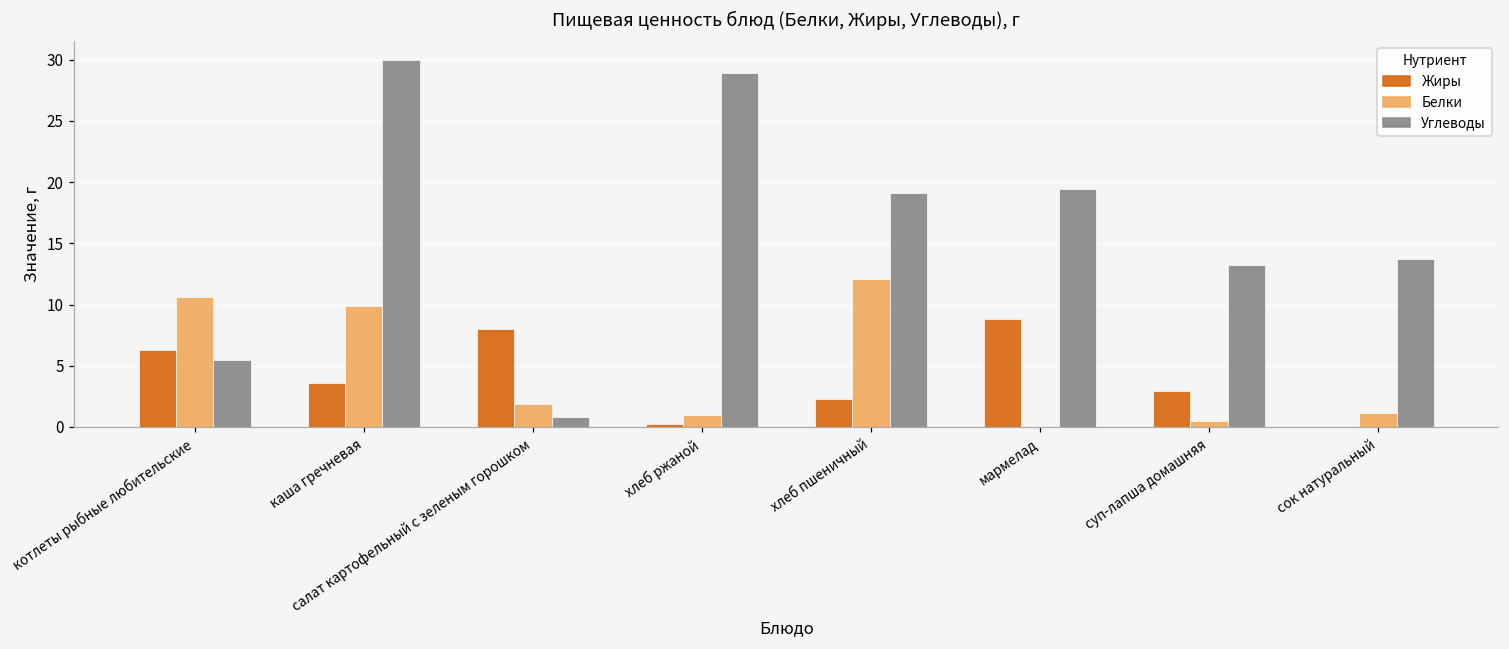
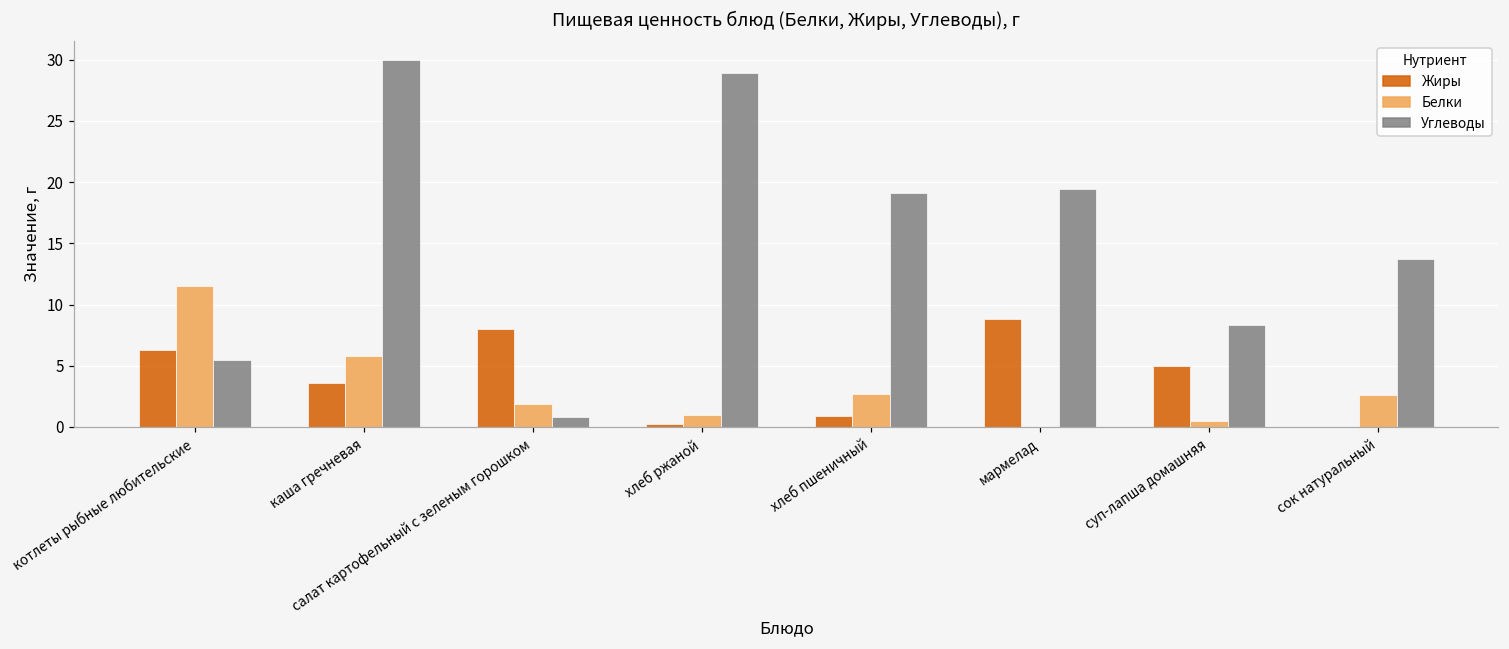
  {
    "Жиры": {
      "котлеты рыбные любительские": 6.3,
      "каша гречневая": 3.6,
      "салат картофельный с зеленым горошком": 8.0,
      "хлеб ржаной": 0.3,
-     "хлеб пшеничный": 2.3,
+     "хлеб пшеничный": 0.9,
      "мармелад": 8.8,
-     "суп-лапша домашняя": 2.9,
+     "суп-лапша домашняя": 5.0,
      "сок натуральный": 0.0
    },
    "Белки": {
-     "котлеты рыбные любительские": 10.7,
-     "каша гречневая": 9.8,
+     "котлеты рыбные любительские": 11.6,
+     "каша гречневая": 5.8,
      "салат картофельный с зеленым горошком": 1.9,
      "хлеб ржаной": 1.0,
-     "хлеб пшеничный": 12.1,
+     "хлеб пшеничный": 2.7,
      "мармелад": 0.0,
      "суп-лапша домашняя": 0.5,
-     "сок натуральный": 1.1
+     "сок натуральный": 2.6
    },
    "Углеводы": {
      "котлеты рыбные любительские": 5.4,
      "каша гречневая": 30.0,
      "салат картофельный с зеленым горошком": 0.8,
      "хлеб ржаной": 29.0,
      "хлеб пшеничный": 19.1,
      "мармелад": 19.4,
-     "суп-лапша домашняя": 13.2,
+     "суп-лапша домашняя": 8.3,
      "сок натуральный": 13.8
    }
  }
